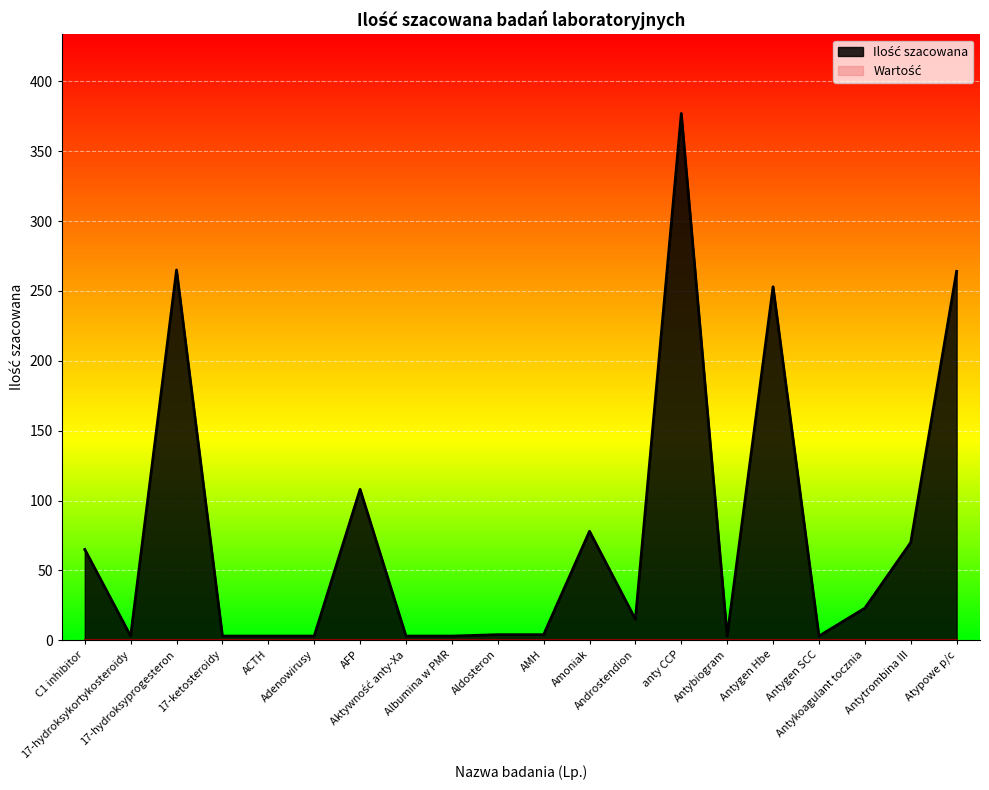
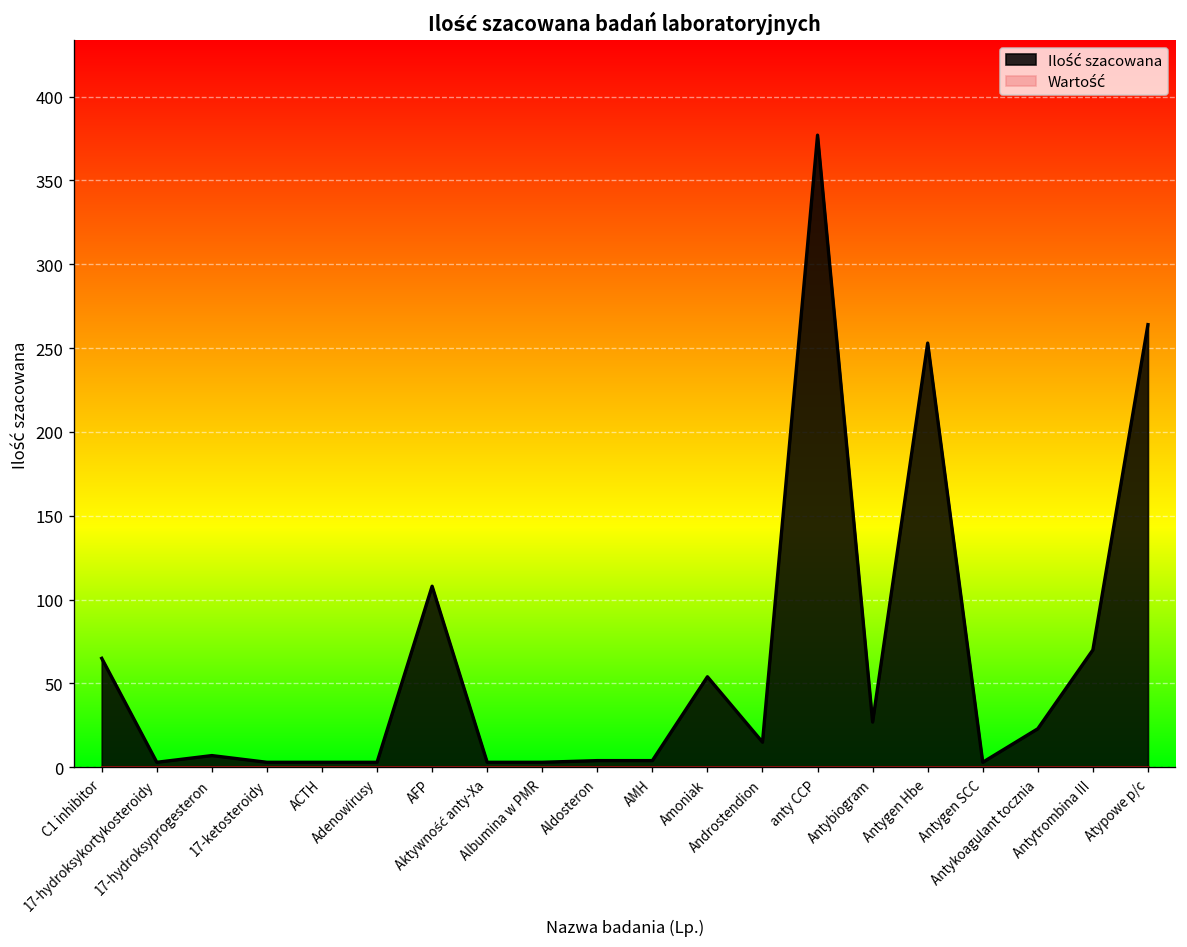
  {
    "Ilość szacowana": {
      "C1 inhibitor": 65,
      "17-hydroksykortykosteroidy": 3,
-     "17-hydroksyprogesteron": 265,
+     "17-hydroksyprogesteron": 7,
      "17-ketosteroidy": 3,
      "ACTH": 3,
      "Adenowirusy": 3,
      "AFP": 108,
      "Aktywność anty-Xa": 3,
      "Albumina w PMR": 3,
      "Aldosteron": 4,
      "AMH": 4,
-     "Amoniak": 78,
+     "Amoniak": 54,
      "Androstendion": 15,
      "anty CCP": 377,
-     "Antybiogram": 3,
+     "Antybiogram": 27,
      "Antygen Hbe": 253,
      "Antygen SCC": 3,
      "Antykoagulant tocznia": 23,
      "Antytrombina III": 70,
      "Atypowe p/c": 264
    },
    "Wartość": {
      "C1 inhibitor": 0,
      "17-hydroksykortykosteroidy": 0,
      "17-hydroksyprogesteron": 0,
      "17-ketosteroidy": 0,
      "ACTH": 0,
      "Adenowirusy": 0,
      "AFP": 0,
      "Aktywność anty-Xa": 0,
      "Albumina w PMR": 0,
      "Aldosteron": 0,
      "AMH": 0,
      "Amoniak": 0,
      "Androstendion": 0,
      "anty CCP": 0,
      "Antybiogram": 0,
      "Antygen Hbe": 0,
      "Antygen SCC": 0,
      "Antykoagulant tocznia": 0,
      "Antytrombina III": 0,
      "Atypowe p/c": 0
    }
  }
